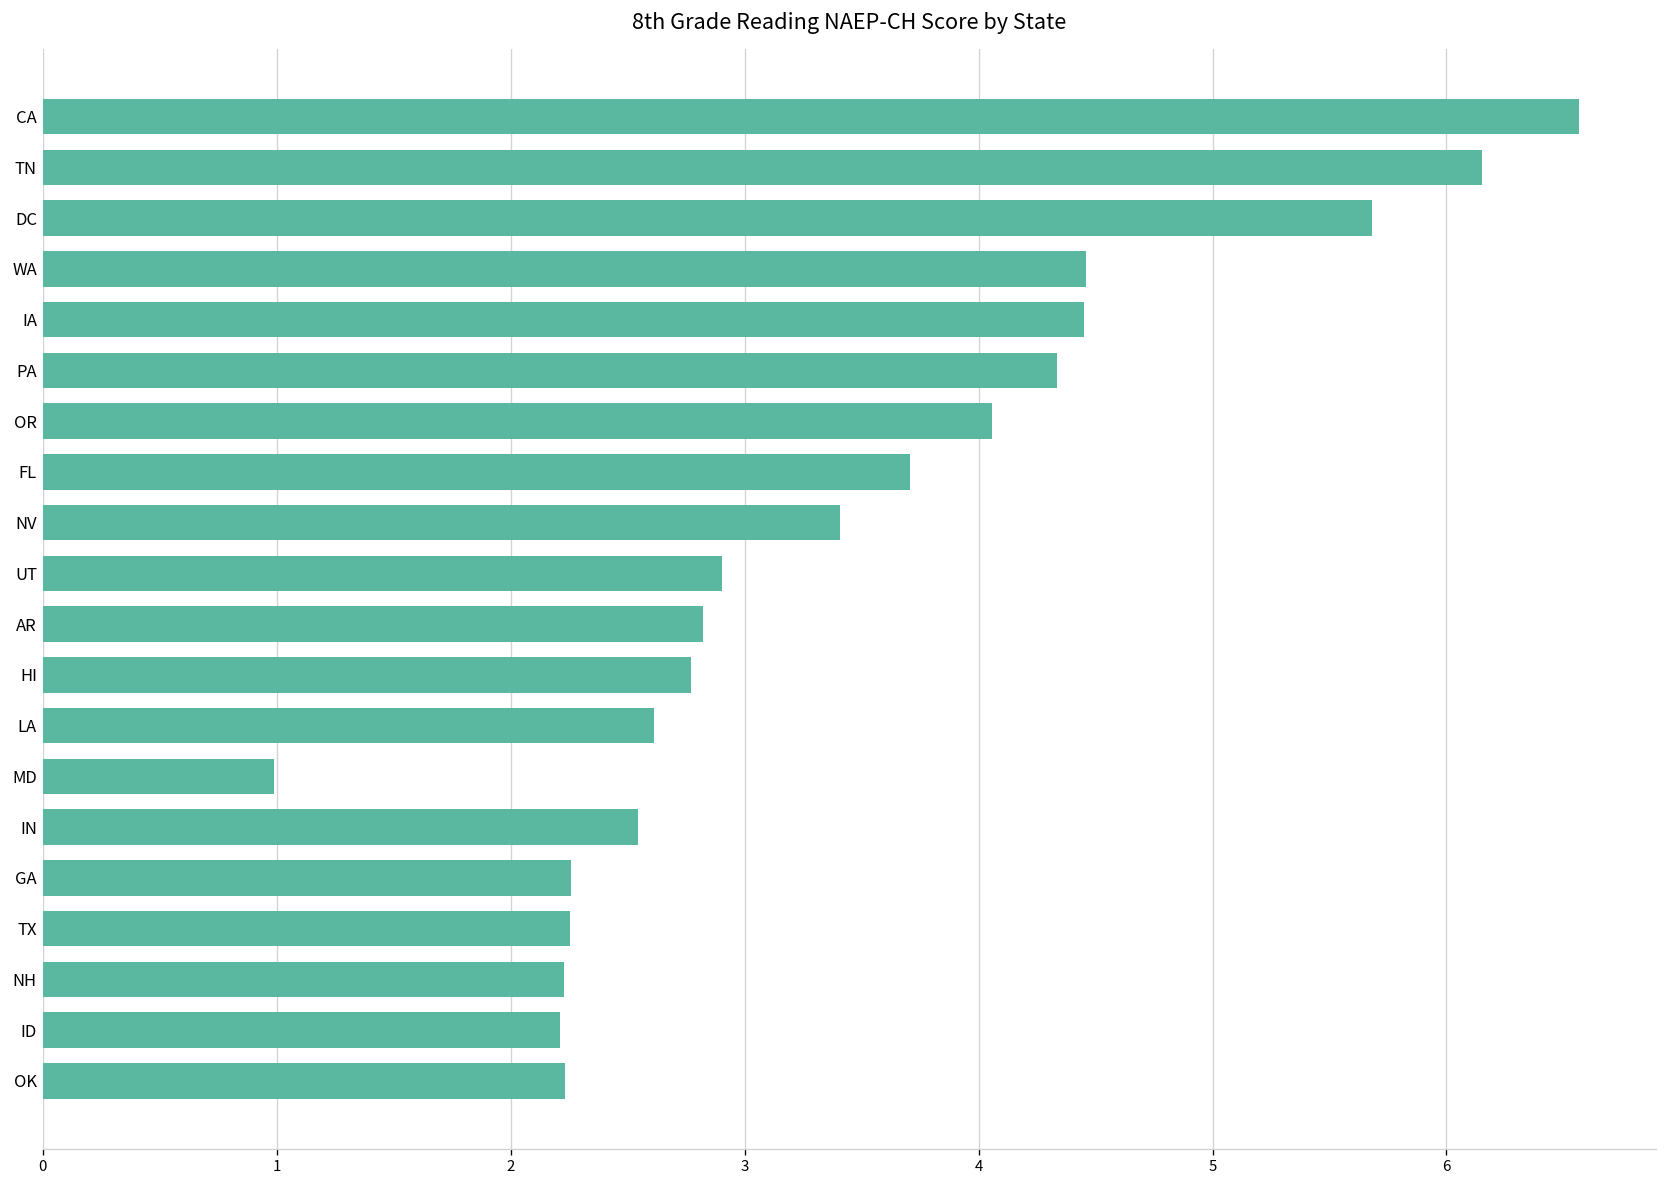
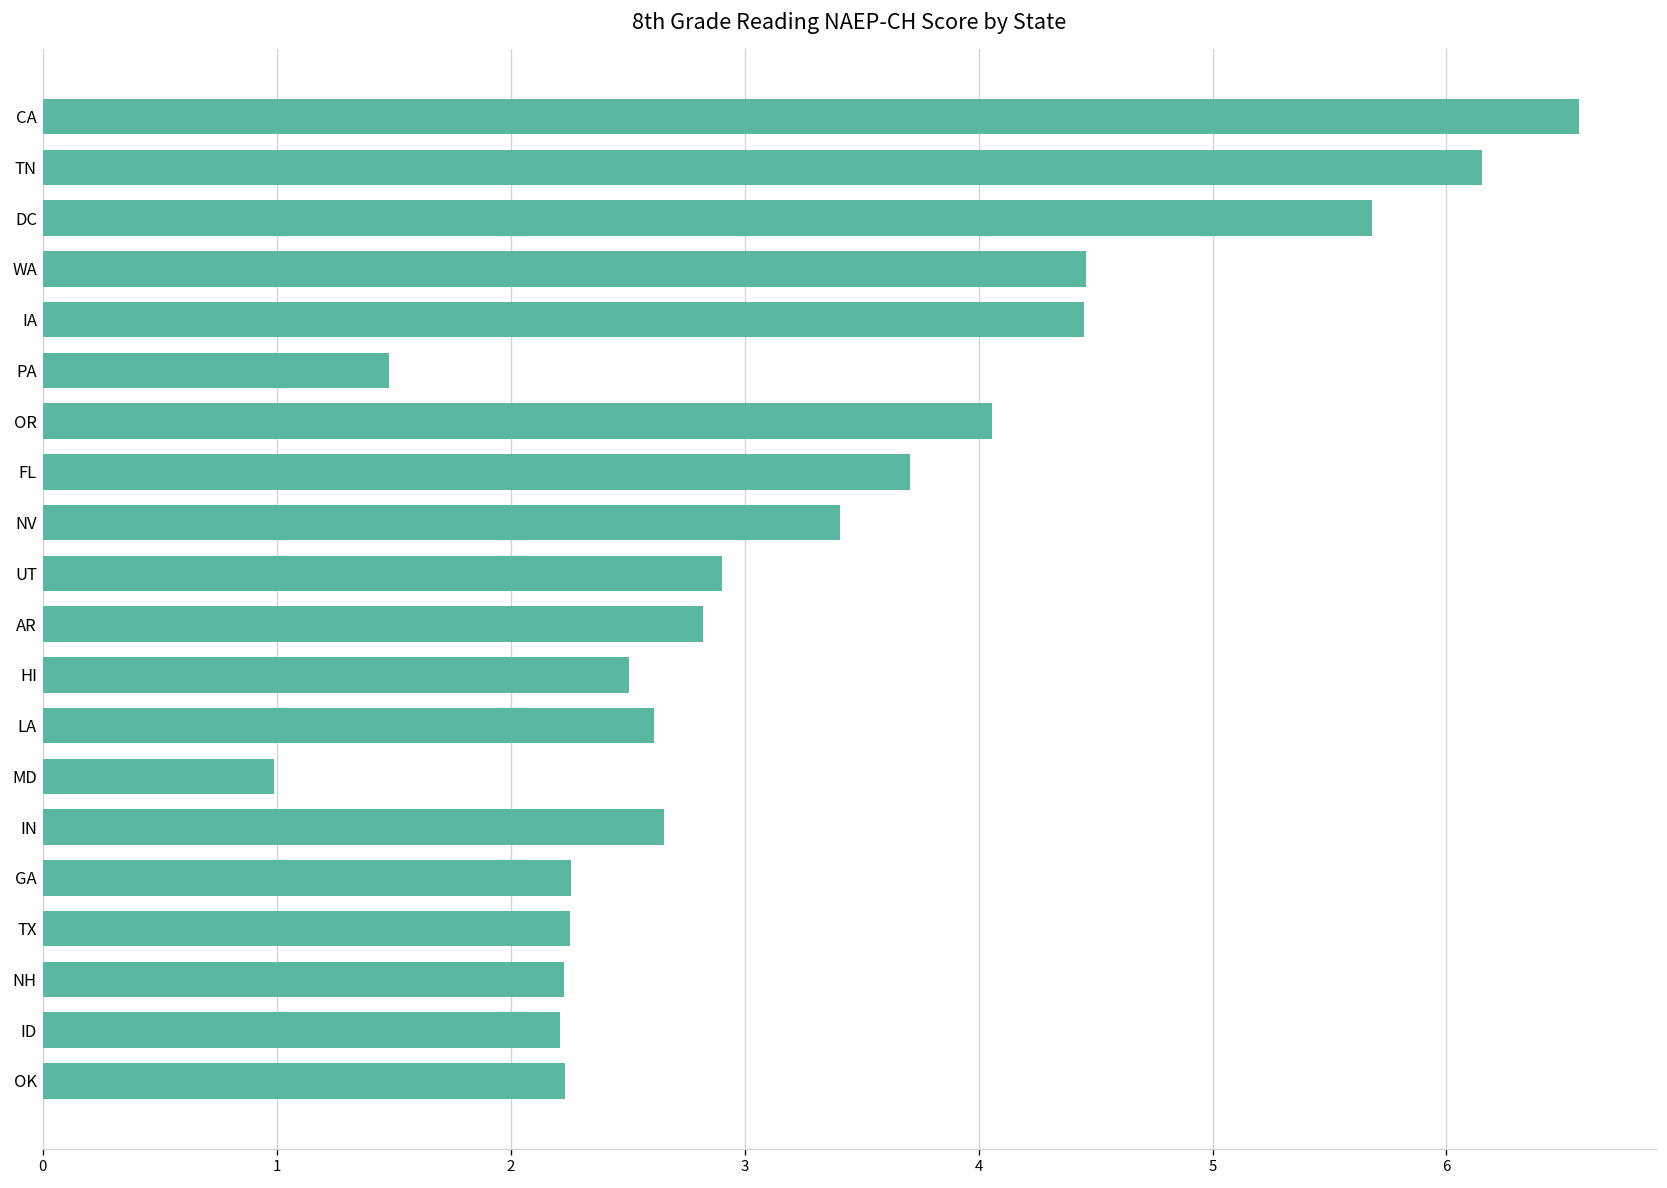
  {
    "CA": 6.57,
    "TN": 6.15,
    "DC": 5.68,
    "WA": 4.46,
    "IA": 4.45,
-   "PA": 4.33,
+   "PA": 1.48,
    "OR": 4.06,
    "FL": 3.71,
    "NV": 3.41,
    "UT": 2.90,
    "AR": 2.82,
-   "HI": 2.77,
+   "HI": 2.51,
    "LA": 2.61,
    "MD": 0.99,
-   "IN": 2.54,
+   "IN": 2.66,
    "GA": 2.26,
    "TX": 2.26,
    "NH": 2.23,
    "ID": 2.21,
    "OK": 2.23
  }
